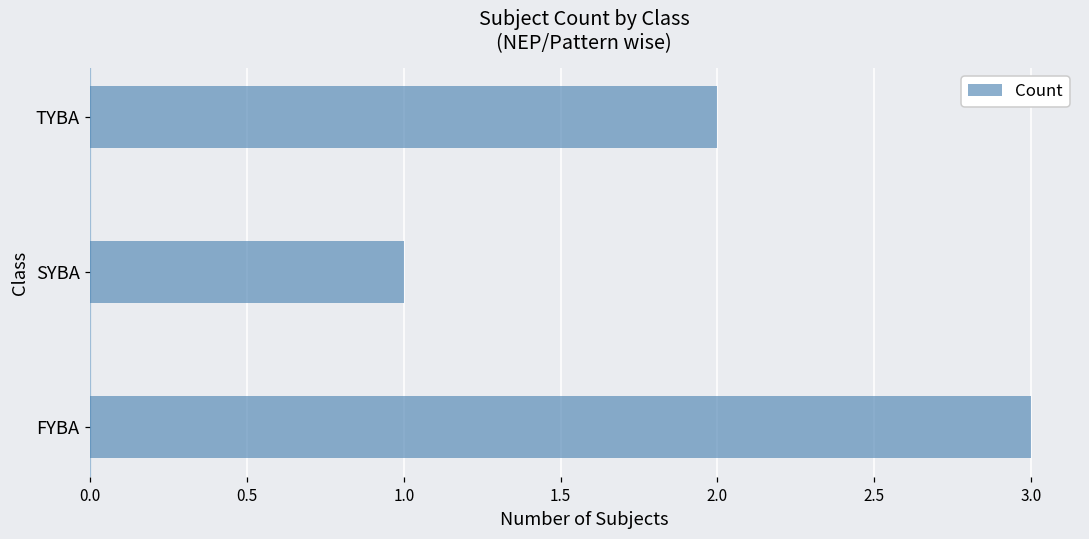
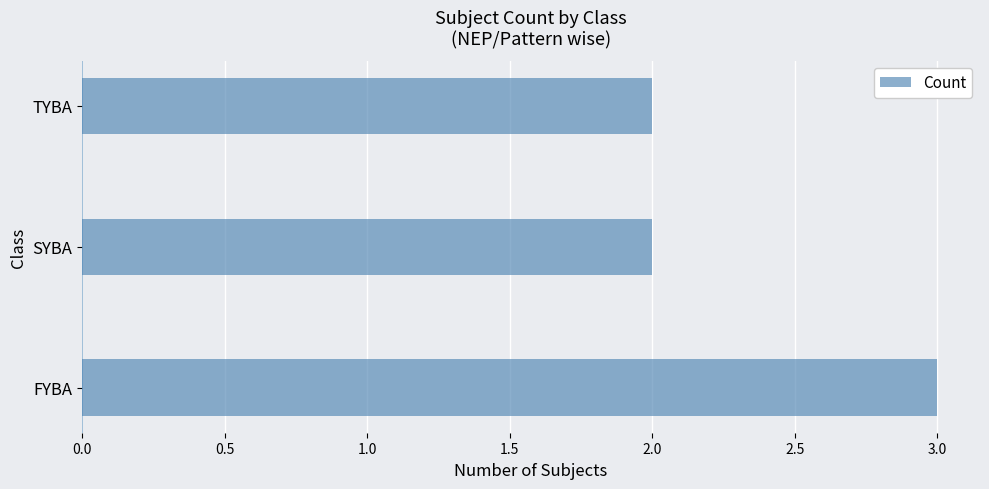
  {
    "TYBA": 2,
-   "SYBA": 1,
+   "SYBA": 2,
    "FYBA": 3
  }
